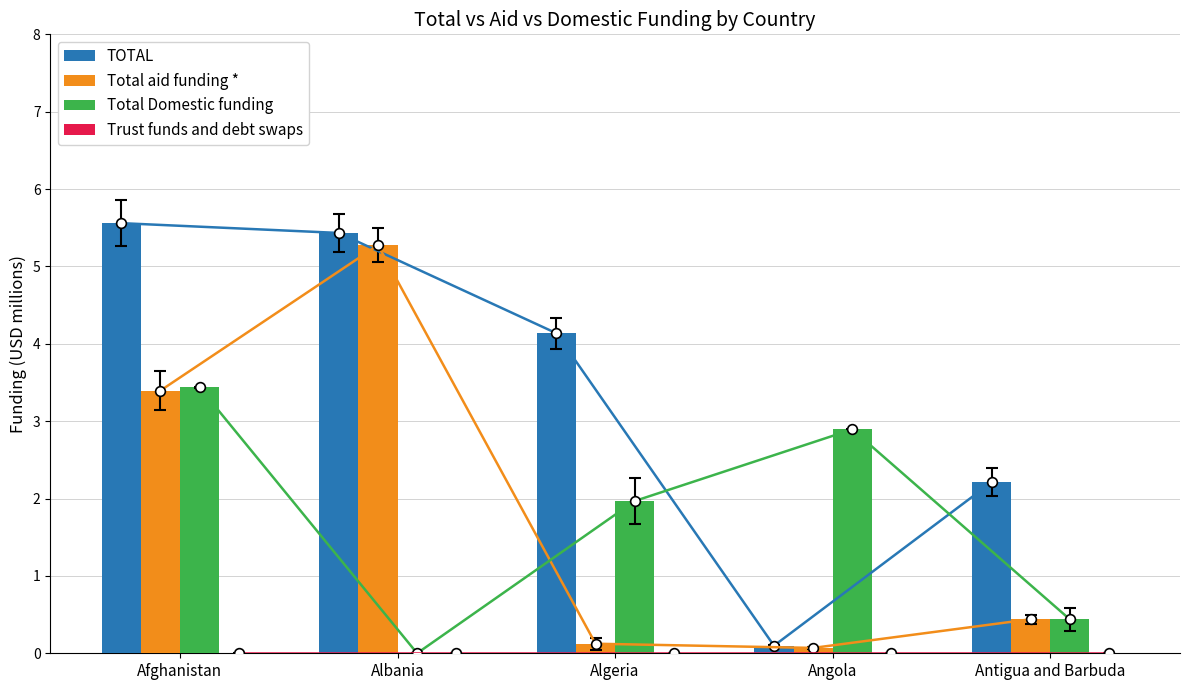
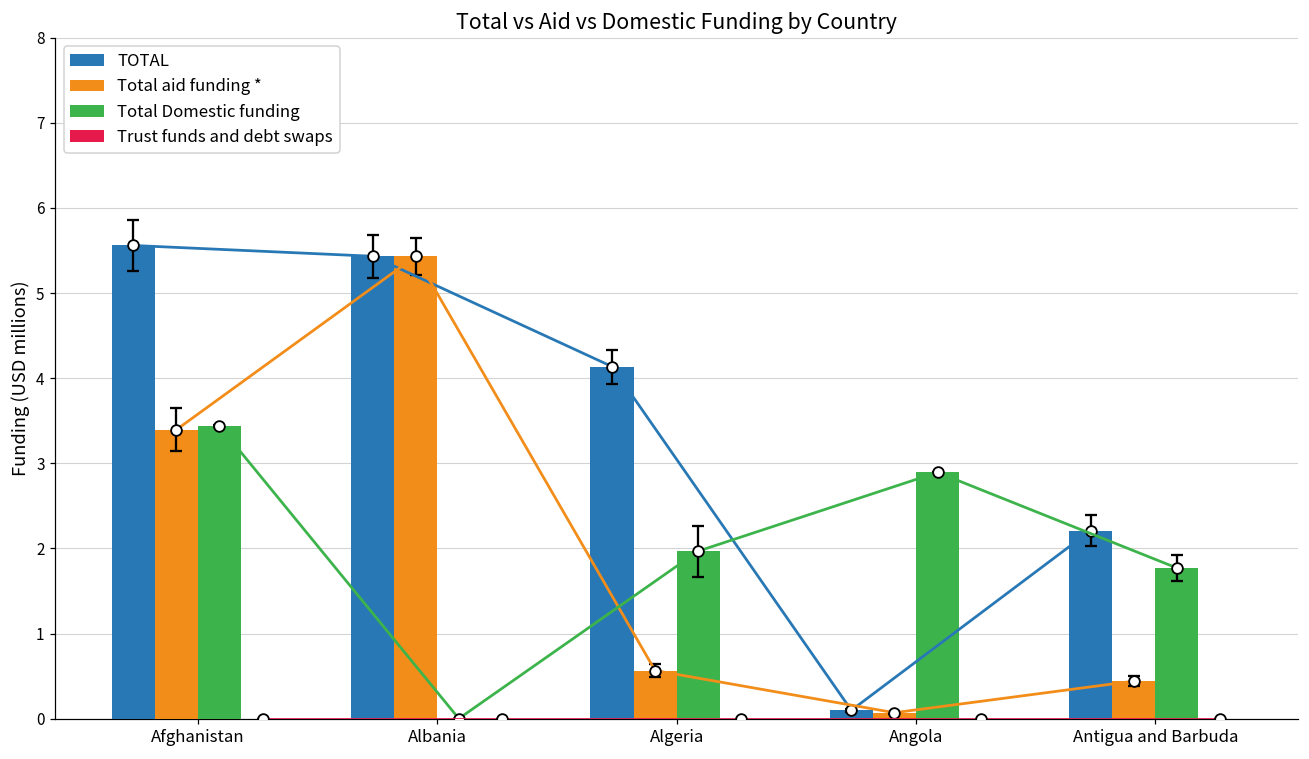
  {
    "Total aid funding *": {
      "Afghanistan": 3.4,
-     "Albania": 5.3,
-     "Algeria": 0.1,
+     "Albania": 5.4,
+     "Algeria": 0.6,
      "Angola": 0.1,
      "Antigua and Barbuda": 0.4
    },
    "Total Domestic funding": {
      "Afghanistan": 3.4,
      "Albania": 0.0,
      "Algeria": 2.0,
      "Angola": 2.9,
-     "Antigua and Barbuda": 0.4
+     "Antigua and Barbuda": 1.8
    },
    "Trust funds and debt swaps": {
      "Afghanistan": 0.0,
      "Albania": 0.0,
      "Algeria": 0.0,
      "Angola": 0.0,
      "Antigua and Barbuda": 0.0
    }
  }
